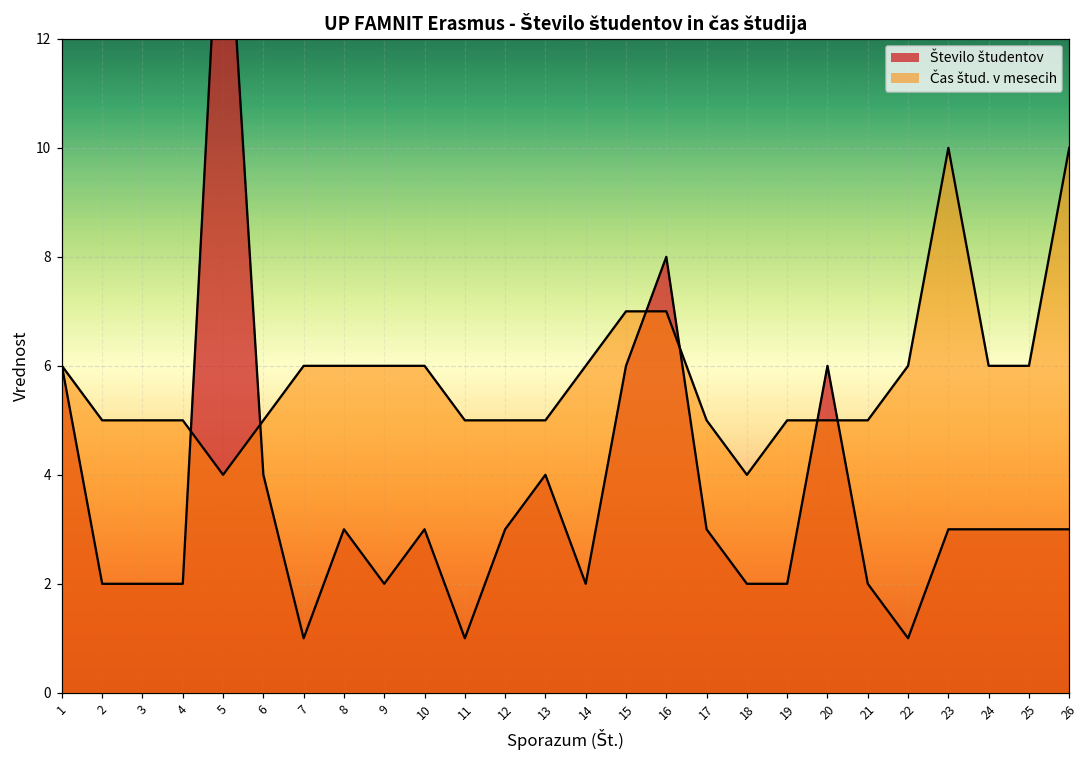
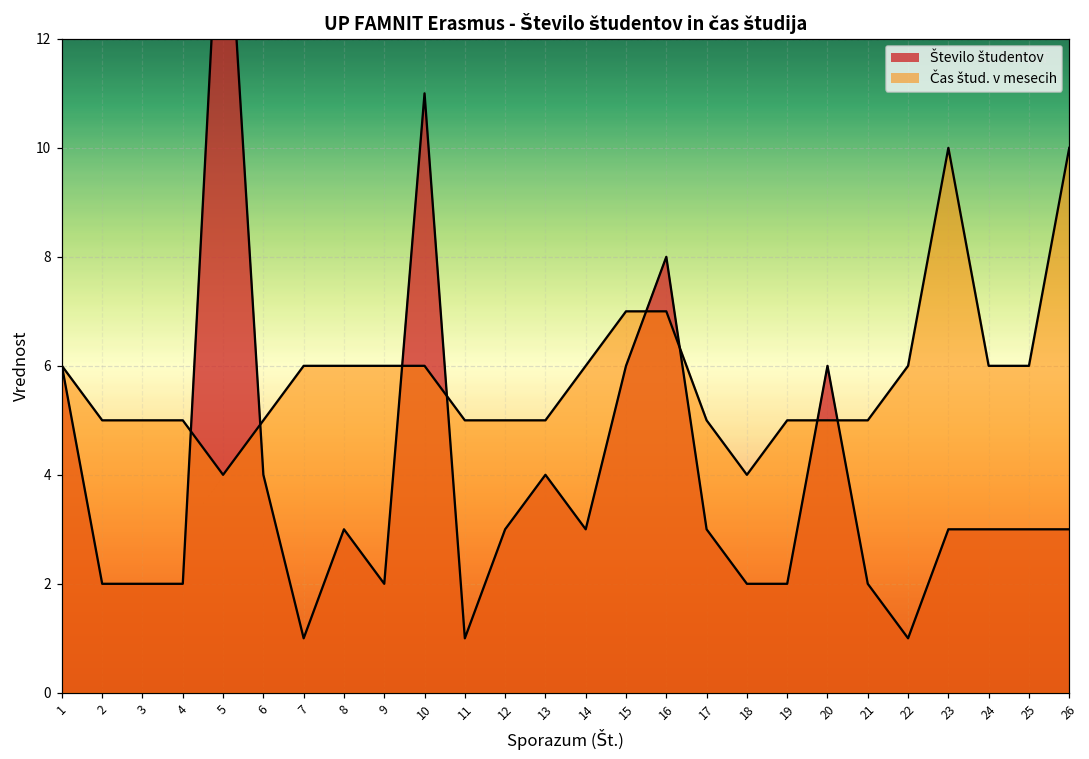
  {
    "Število študentov": {
      "2": 2,
      "3": 2,
      "4": 2,
      "6": 4,
      "7": 1,
      "8": 3,
      "9": 2,
-     "10": 3,
+     "10": 11,
      "11": 1,
      "12": 3,
      "13": 4,
-     "14": 2,
+     "14": 3,
      "15": 6,
      "16": 8,
      "17": 3,
      "18": 2,
      "19": 2,
      "20": 6,
      "21": 2,
      "22": 1,
      "23": 3,
      "24": 3,
      "25": 3,
      "26": 3
    },
    "Čas štud. v mesecih": {
      "2": 5,
      "3": 5,
      "4": 5,
      "5": 4,
      "6": 5,
      "7": 6,
      "8": 6,
      "9": 6,
      "10": 6,
      "11": 5,
      "12": 5,
      "13": 5,
      "14": 6,
      "15": 7,
      "16": 7,
      "17": 5,
      "18": 4,
      "19": 5,
      "20": 5,
      "21": 5,
      "22": 6,
      "23": 10,
      "24": 6,
      "25": 6,
      "26": 10
    }
  }
